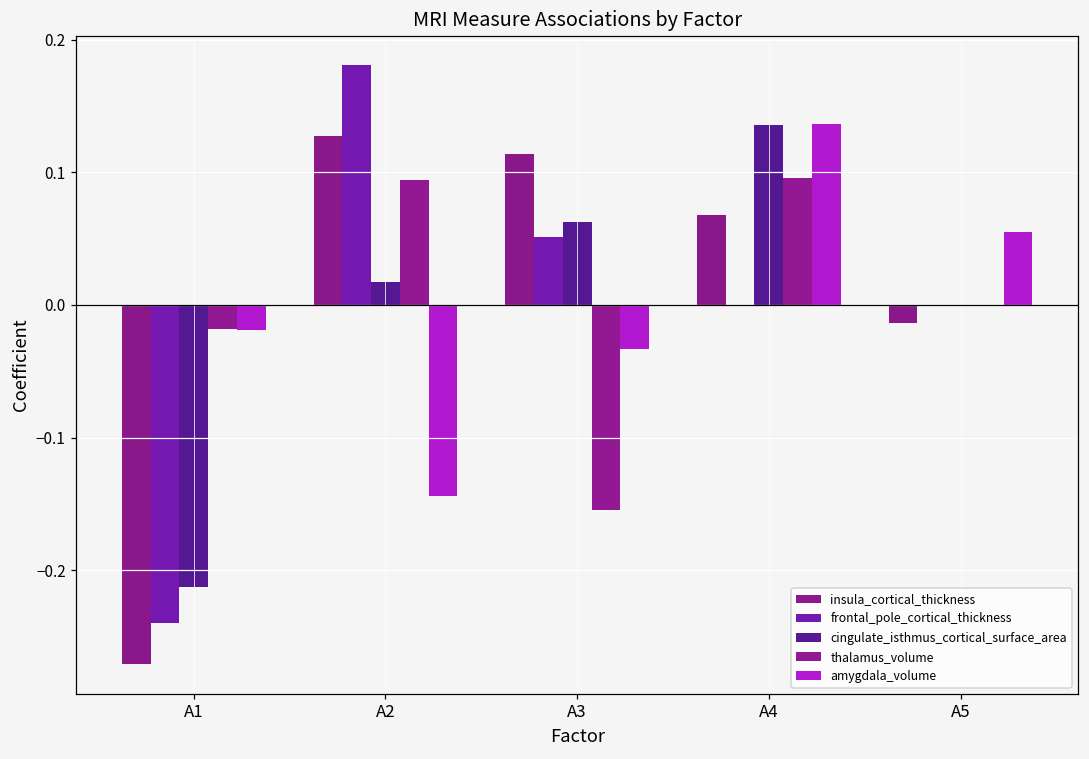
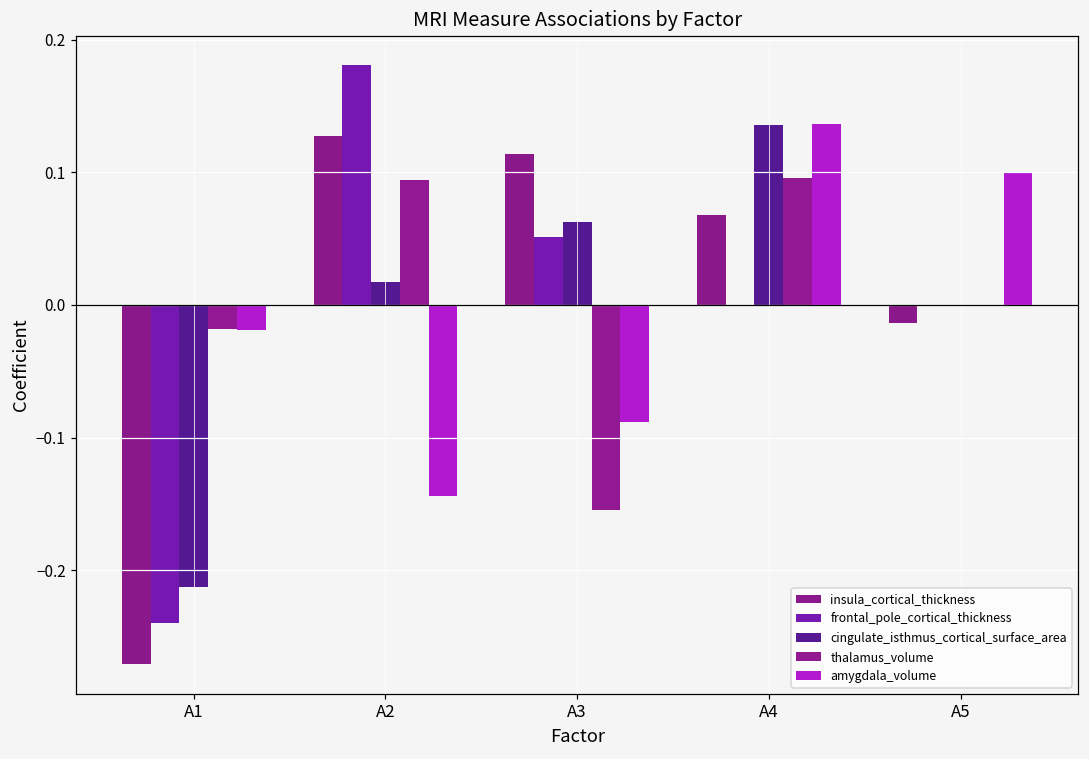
  {
    "amygdala_volume": {
      "A1": -0.019,
      "A2": -0.144,
-     "A3": -0.033,
+     "A3": -0.088,
      "A4": 0.136,
-     "A5": 0.055
+     "A5": 0.101
    }
  }
